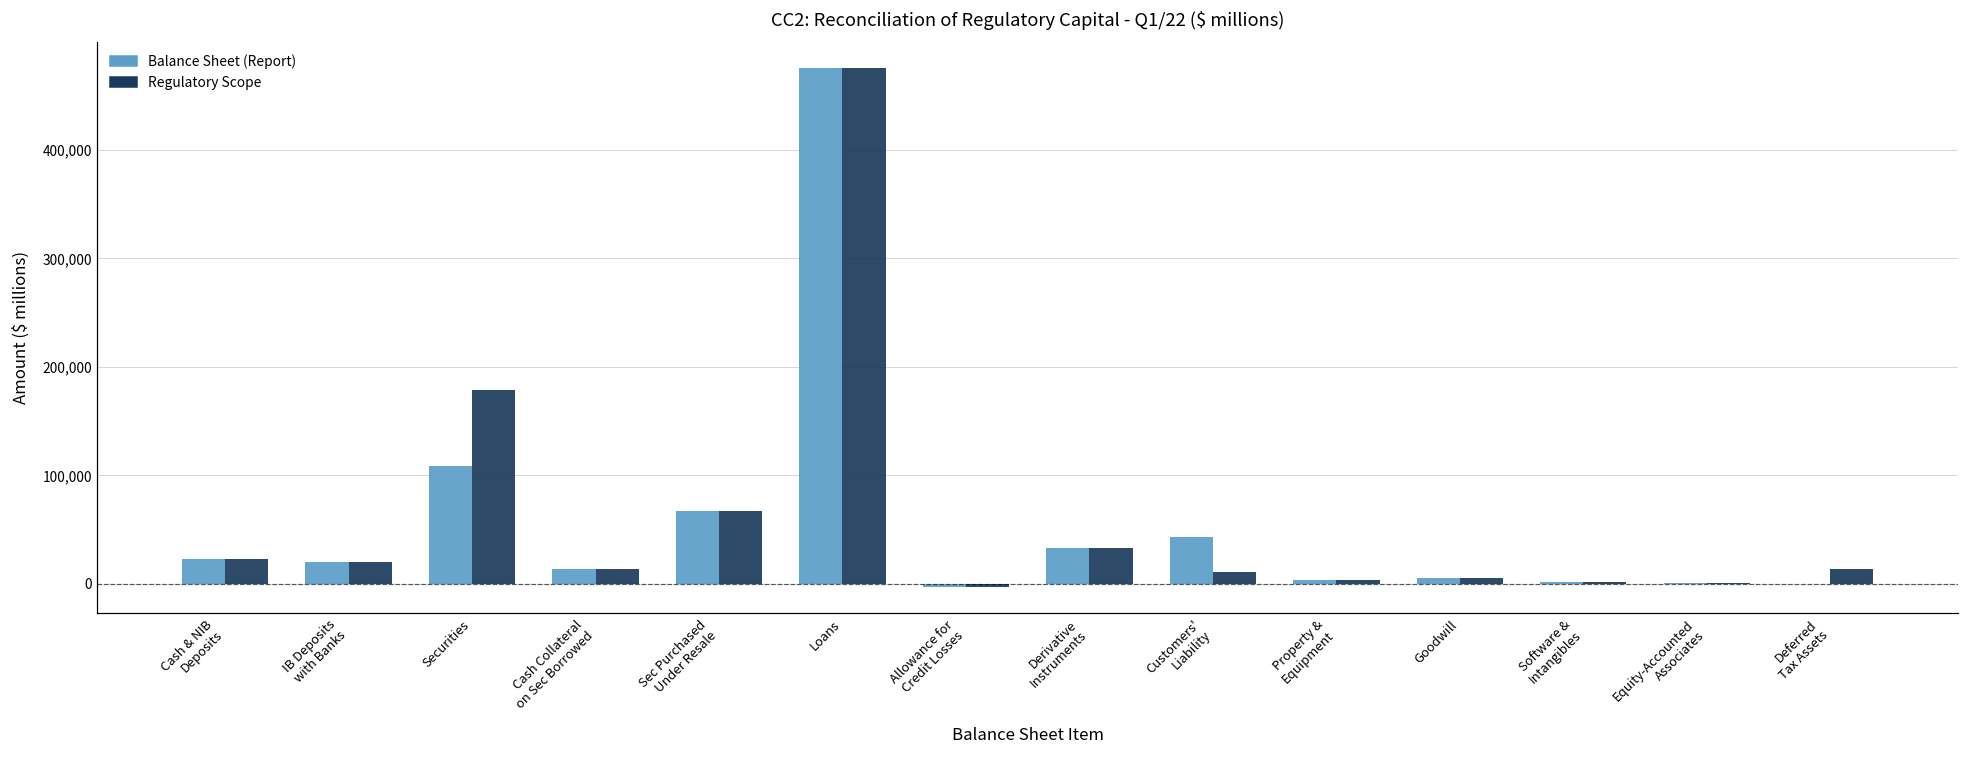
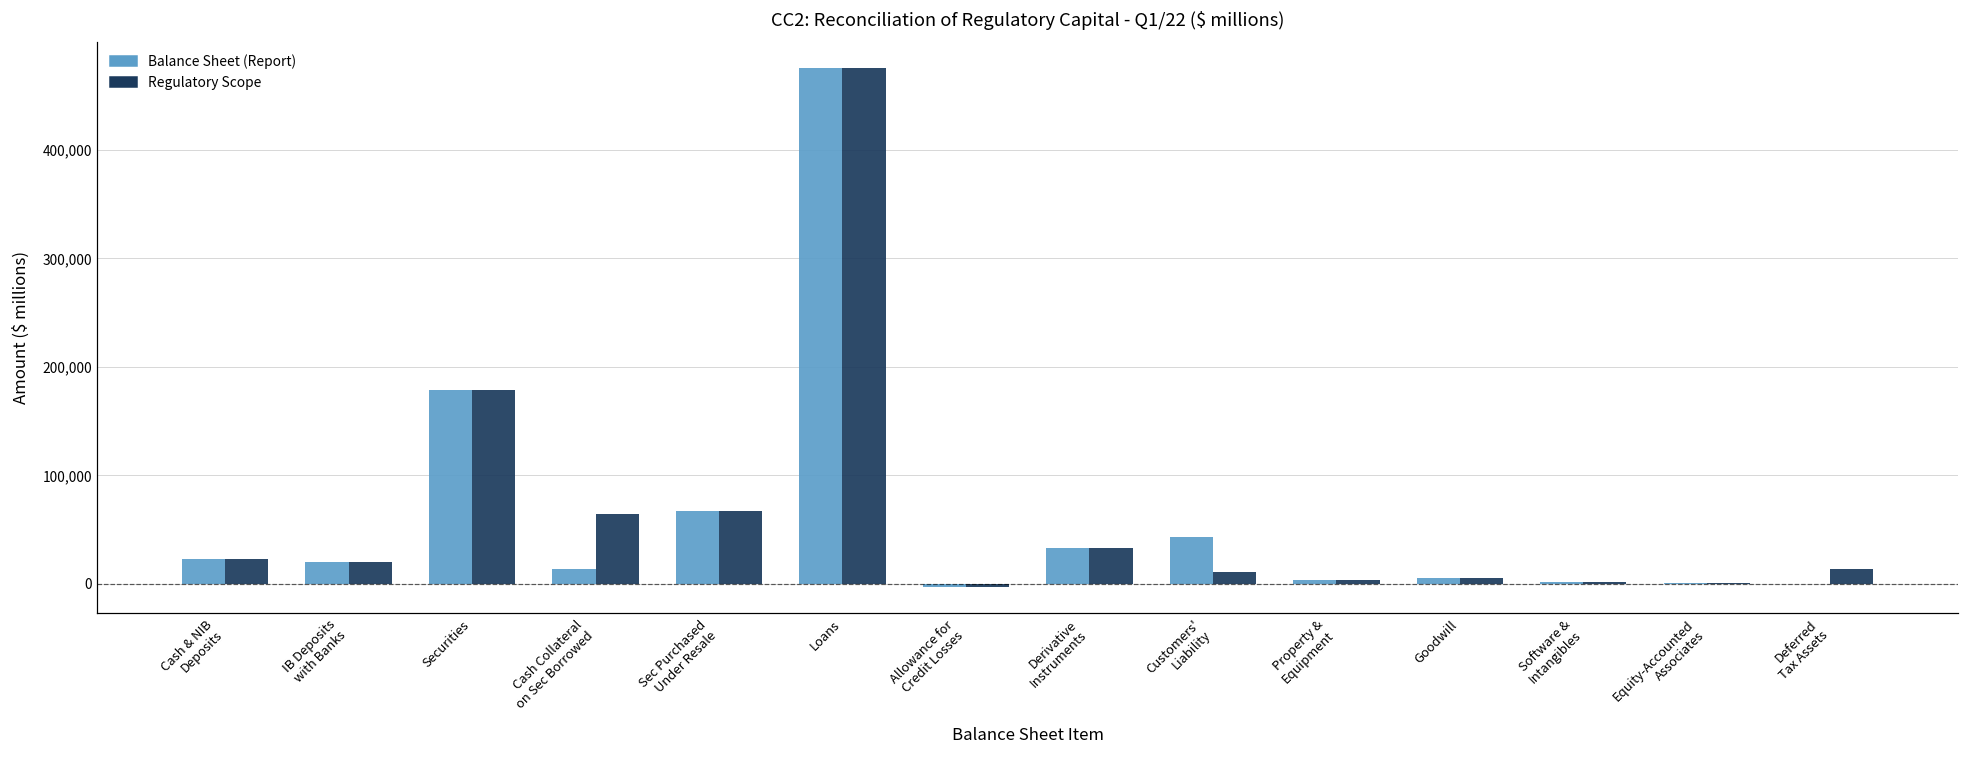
  {
    "Balance Sheet (Report)": {
      "Cash & NIB Deposits": "20,000",
      "IB Deposits with Banks": "20,000",
-     "Securities": "110,000",
+     "Securities": "180,000",
      "Cash Collateral on Sec Borrowed": "10,000",
      "Sec Purchased Under Resale": "70,000",
      "Loans": "480,000",
      "Allowance for Credit Losses": "0",
      "Derivative Instruments": "30,000",
      "Customers' Liability": "40,000",
      "Property & Equipment": "0",
      "Goodwill": "10,000"
    },
    "Regulatory Scope": {
      "Cash & NIB Deposits": "20,000",
      "IB Deposits with Banks": "20,000",
      "Securities": "180,000",
-     "Cash Collateral on Sec Borrowed": "10,000",
+     "Cash Collateral on Sec Borrowed": "60,000",
      "Sec Purchased Under Resale": "70,000",
      "Loans": "480,000",
      "Allowance for Credit Losses": "0",
      "Derivative Instruments": "30,000",
      "Customers' Liability": "10,000",
      "Property & Equipment": "0",
      "Goodwill": "10,000",
      "Deferred Tax Assets": "10,000"
    }
  }
